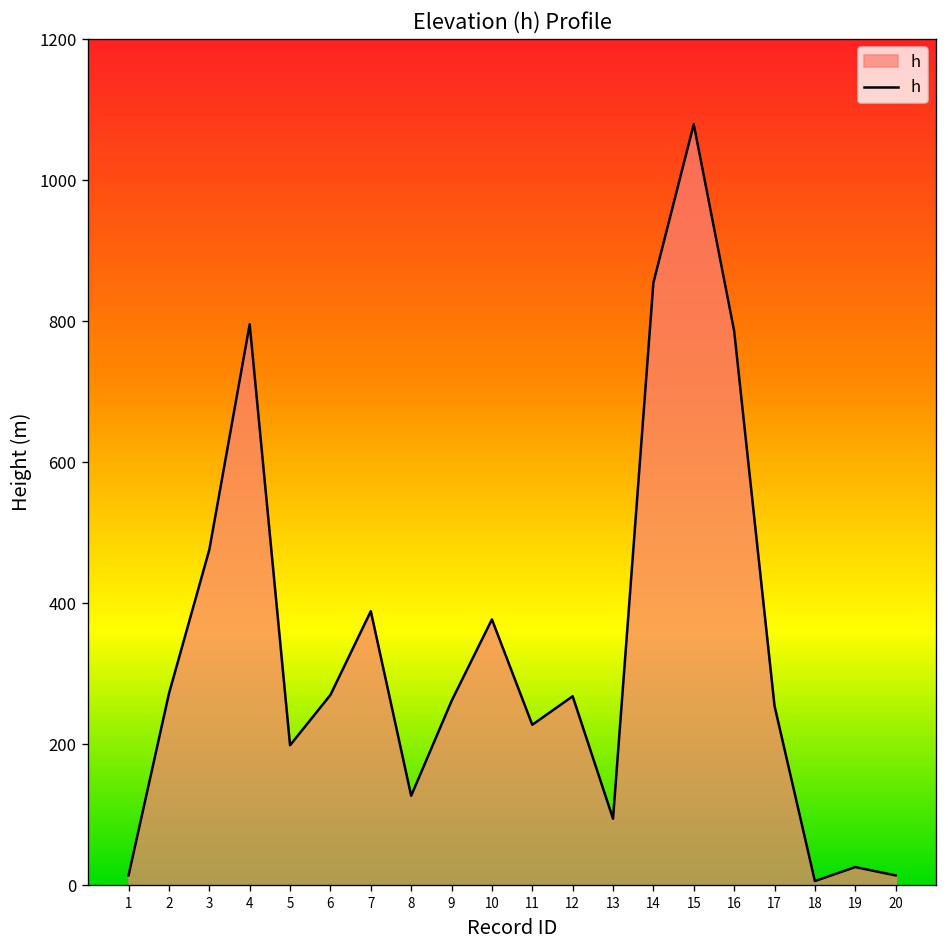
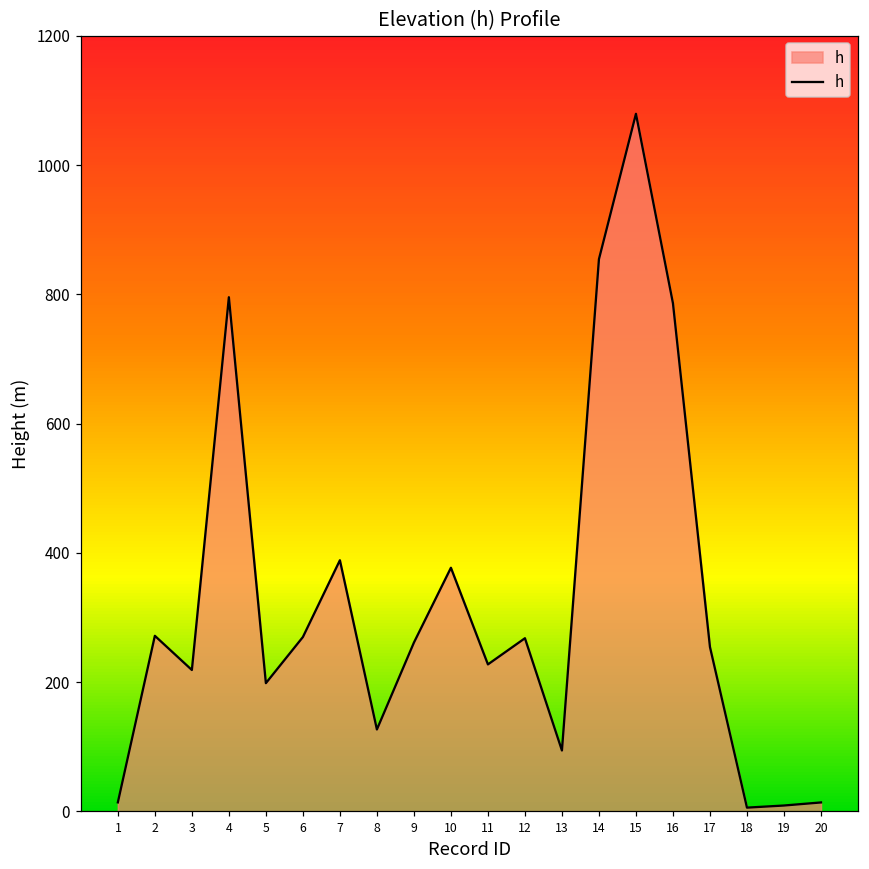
  {
    "1": 10,
    "2": 270,
-   "3": 480,
+   "3": 220,
    "4": 800,
    "5": 200,
    "6": 270,
    "7": 390,
    "8": 130,
    "9": 260,
    "10": 380,
    "11": 230,
    "12": 270,
    "13": 90,
    "14": 850,
    "15": 1080,
    "16": 790,
    "17": 250,
    "18": 10,
-   "19": 30,
+   "19": 10,
    "20": 10
  }
